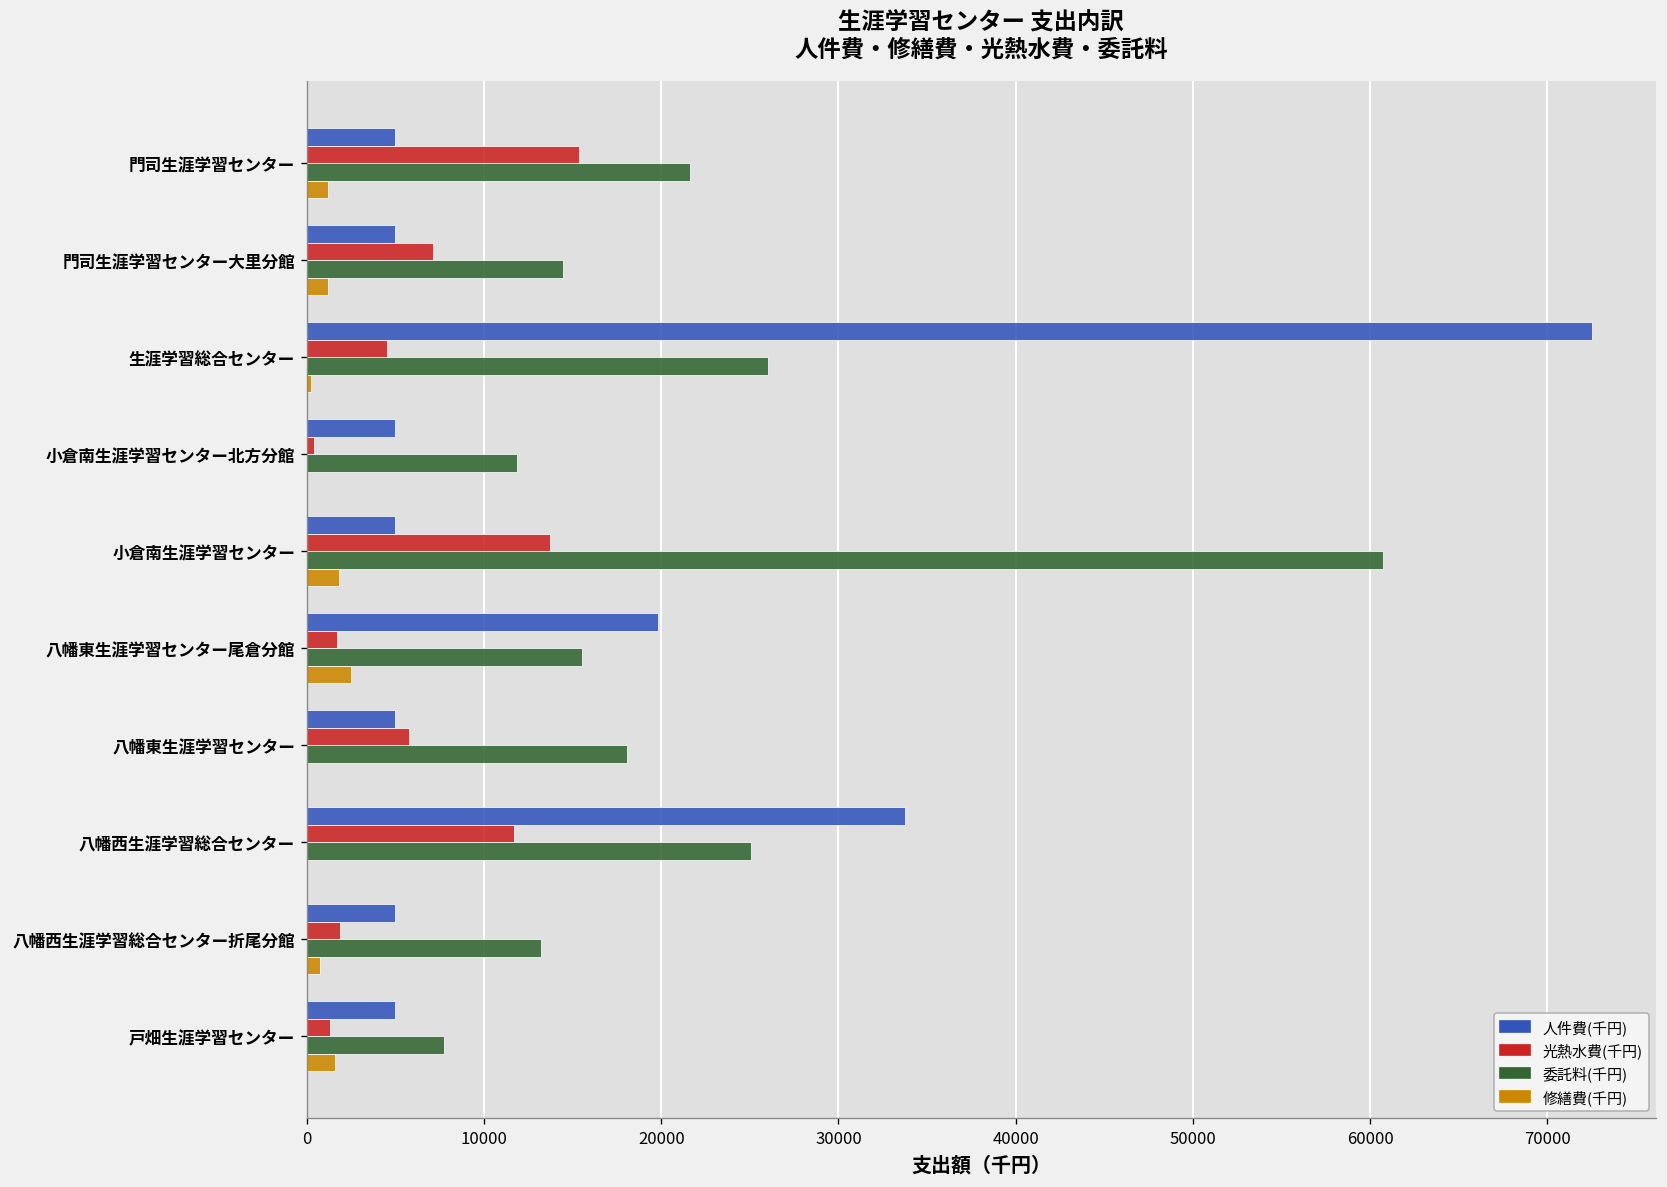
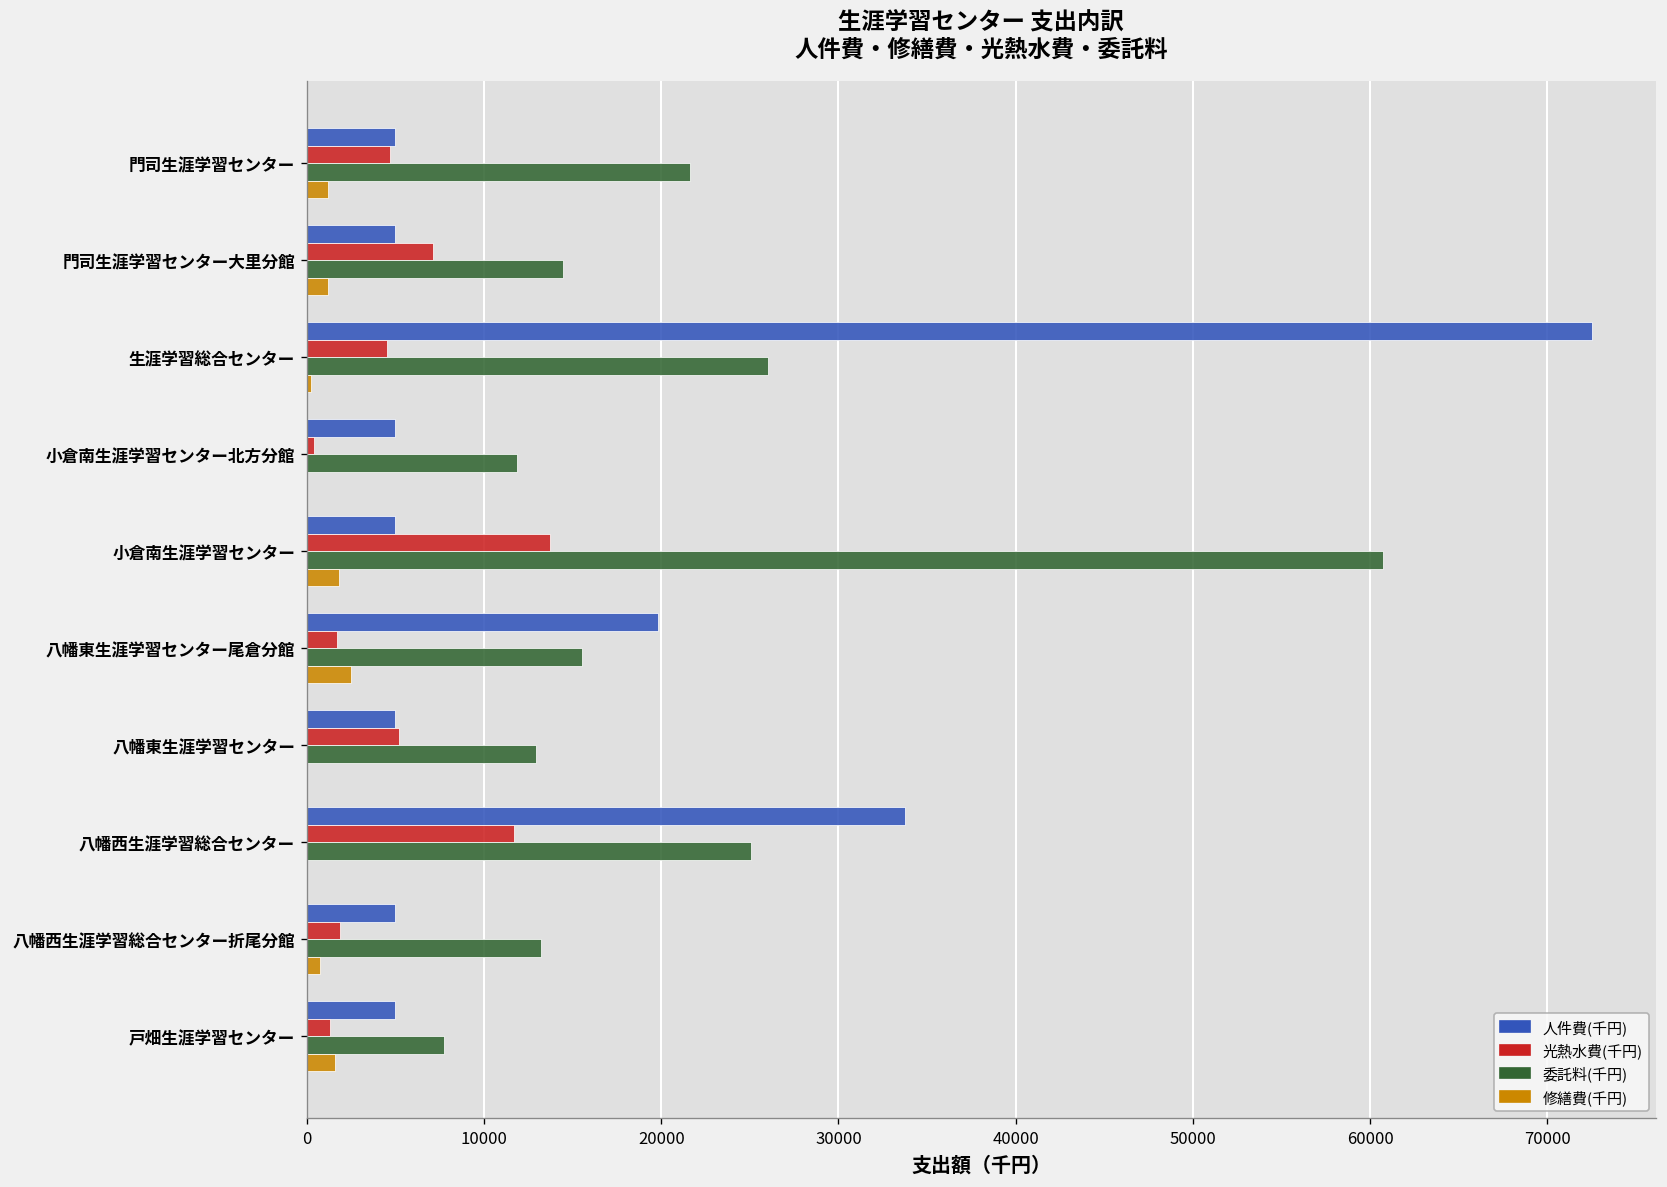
  {
    "人件費(千円)": {
      "門司生涯学習センター": 5000,
      "門司生涯学習センター大里分館": 5000,
      "生涯学習総合センター": 72500,
      "小倉南生涯学習センター北方分館": 5000,
      "小倉南生涯学習センター": 5000,
      "八幡東生涯学習センター尾倉分館": 19800,
      "八幡東生涯学習センター": 5000,
      "八幡西生涯学習総合センター": 33800,
      "八幡西生涯学習総合センター折尾分館": 5000,
      "戸畑生涯学習センター": 5000
    },
    "光熱水費(千円)": {
-     "門司生涯学習センター": 15400,
+     "門司生涯学習センター": 4700,
      "門司生涯学習センター大里分館": 7100,
      "生涯学習総合センター": 4500,
      "小倉南生涯学習センター北方分館": 400,
      "小倉南生涯学習センター": 13700,
      "八幡東生涯学習センター尾倉分館": 1700,
-     "八幡東生涯学習センター": 5800,
+     "八幡東生涯学習センター": 5200,
      "八幡西生涯学習総合センター": 11700,
      "八幡西生涯学習総合センター折尾分館": 1900,
      "戸畑生涯学習センター": 1300
    },
    "委託料(千円)": {
      "門司生涯学習センター": 21700,
      "門司生涯学習センター大里分館": 14500,
      "生涯学習総合センター": 26000,
      "小倉南生涯学習センター北方分館": 11900,
      "小倉南生涯学習センター": 60700,
      "八幡東生涯学習センター尾倉分館": 15600,
-     "八幡東生涯学習センター": 18000,
+     "八幡東生涯学習センター": 12900,
      "八幡西生涯学習総合センター": 25100,
      "八幡西生涯学習総合センター折尾分館": 13200,
      "戸畑生涯学習センター": 7700
    },
    "修繕費(千円)": {
      "門司生涯学習センター": 1200,
      "門司生涯学習センター大里分館": 1200,
      "生涯学習総合センター": 200,
      "小倉南生涯学習センター": 1800,
      "八幡東生涯学習センター尾倉分館": 2500,
      "八幡東生涯学習センター": 0,
      "八幡西生涯学習総合センター": 0,
      "八幡西生涯学習総合センター折尾分館": 800,
      "戸畑生涯学習センター": 1600
    }
  }
